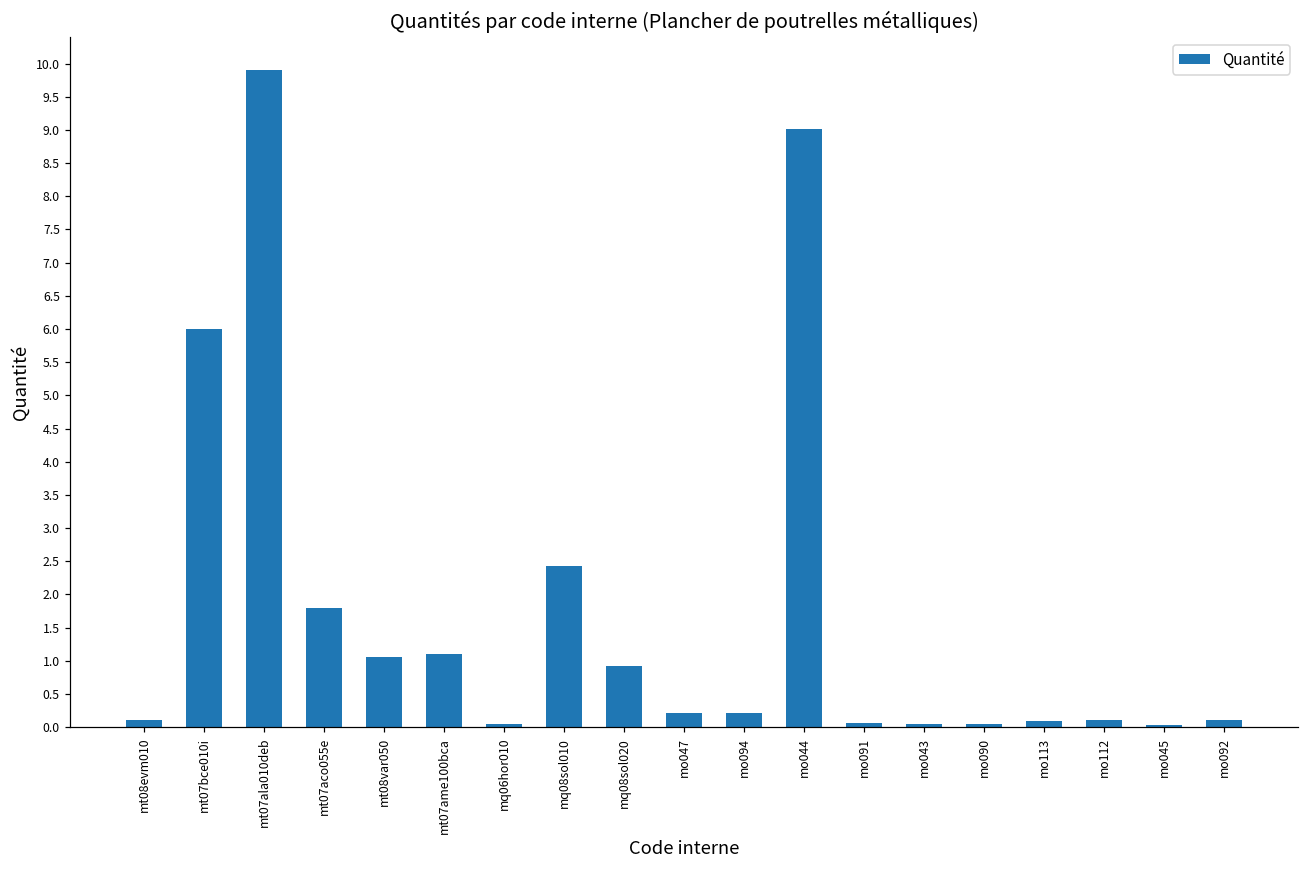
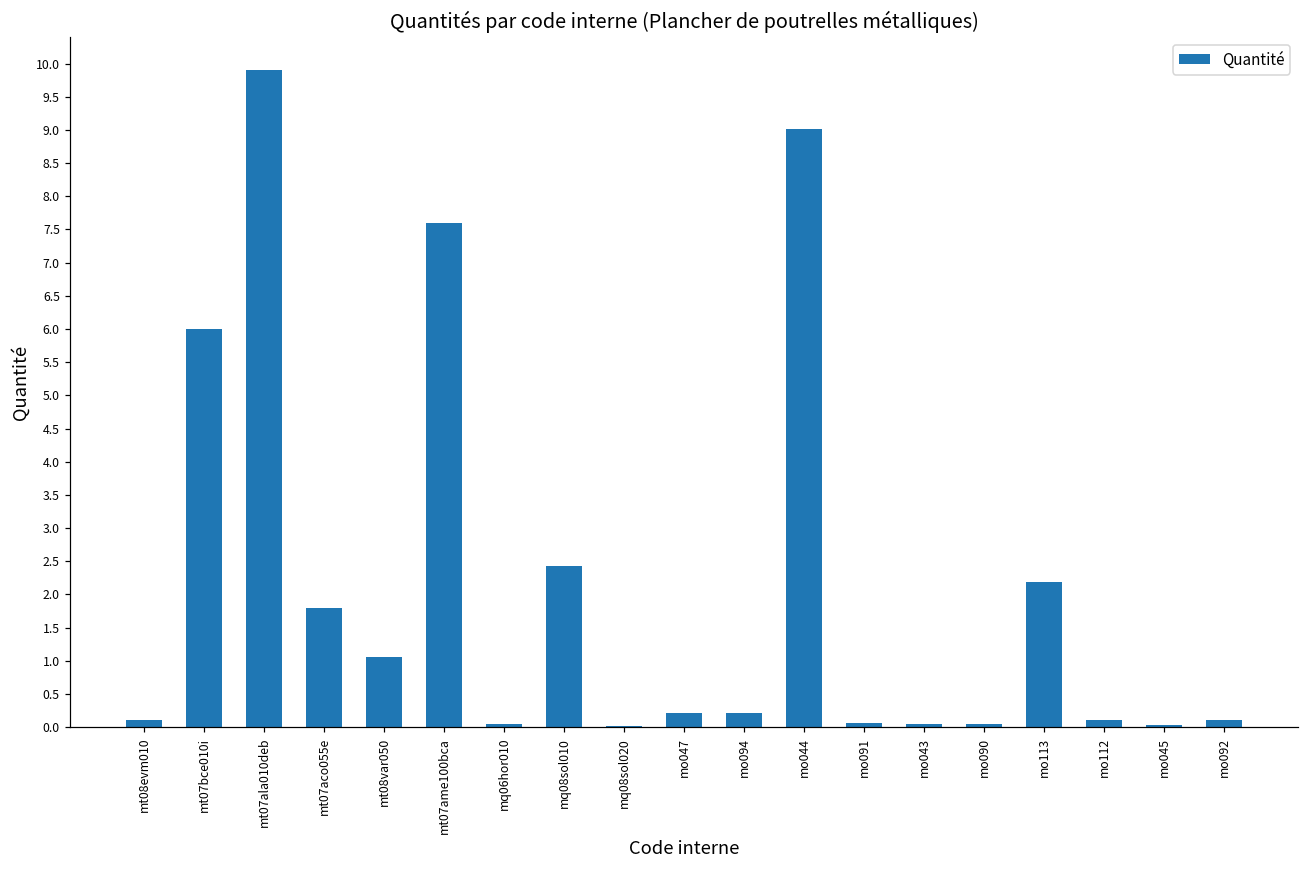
  {
    "mt08evm010": 0.1,
    "mt07bce010i": 6.0,
    "mt07ala010deb": 9.9,
    "mt07aco055e": 1.8,
    "mt08var050": 1.1,
-   "mt07ame100bca": 1.1,
+   "mt07ame100bca": 7.6,
    "mq06hor010": 0.0,
    "mq08sol010": 2.4,
-   "mq08sol020": 0.9,
+   "mq08sol020": 0.0,
    "mo047": 0.2,
    "mo094": 0.2,
    "mo044": 9.0,
    "mo091": 0.1,
    "mo043": 0.1,
    "mo090": 0.1,
-   "mo113": 0.1,
+   "mo113": 2.2,
    "mo112": 0.1,
    "mo092": 0.1
  }
